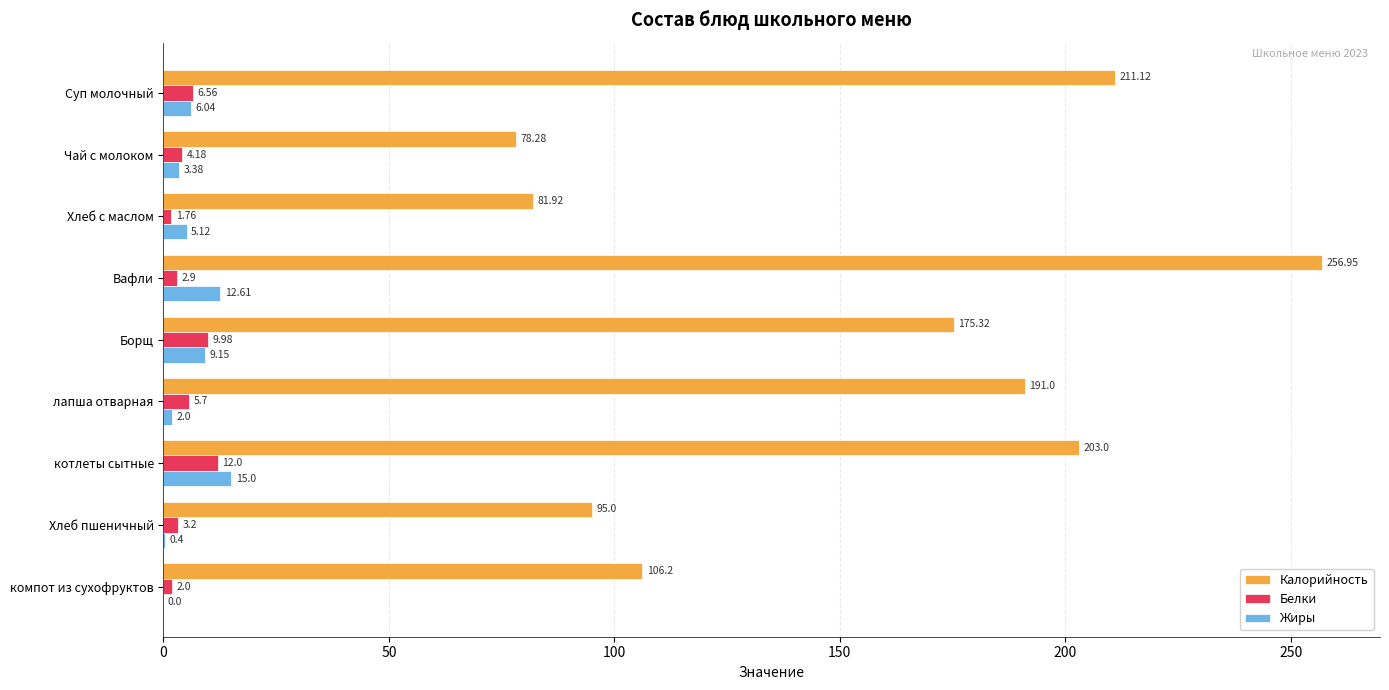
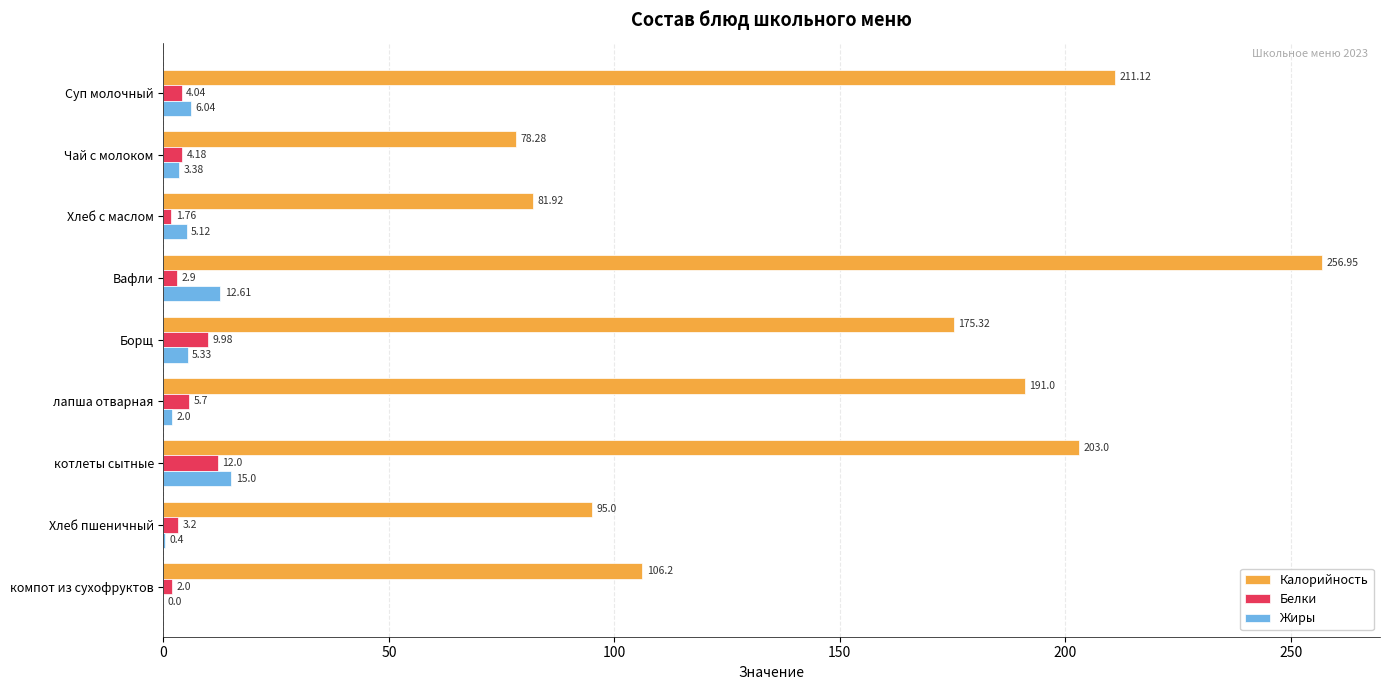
  {
    "Калорийность": {
      "Суп молочный": 211.12,
      "Чай с молоком": 78.28,
      "Хлеб с маслом": 81.92,
      "Вафли": 256.95,
      "Борщ": 175.32,
      "лапша отварная": 191.0,
      "котлеты сытные": 203.0,
      "Хлеб пшеничный": 95.0,
      "компот из сухофруктов": 106.2
    },
    "Белки": {
-     "Суп молочный": 6.56,
+     "Суп молочный": 4.04,
      "Чай с молоком": 4.18,
      "Хлеб с маслом": 1.76,
      "Вафли": 2.9,
      "Борщ": 9.98,
      "лапша отварная": 5.7,
      "котлеты сытные": 12.0,
      "Хлеб пшеничный": 3.2,
      "компот из сухофруктов": 2.0
    },
    "Жиры": {
      "Суп молочный": 6.04,
      "Чай с молоком": 3.38,
      "Хлеб с маслом": 5.12,
      "Вафли": 12.61,
-     "Борщ": 9.15,
+     "Борщ": 5.33,
      "лапша отварная": 2.0,
      "котлеты сытные": 15.0,
      "Хлеб пшеничный": 0.4,
      "компот из сухофруктов": 0.0
    }
  }
